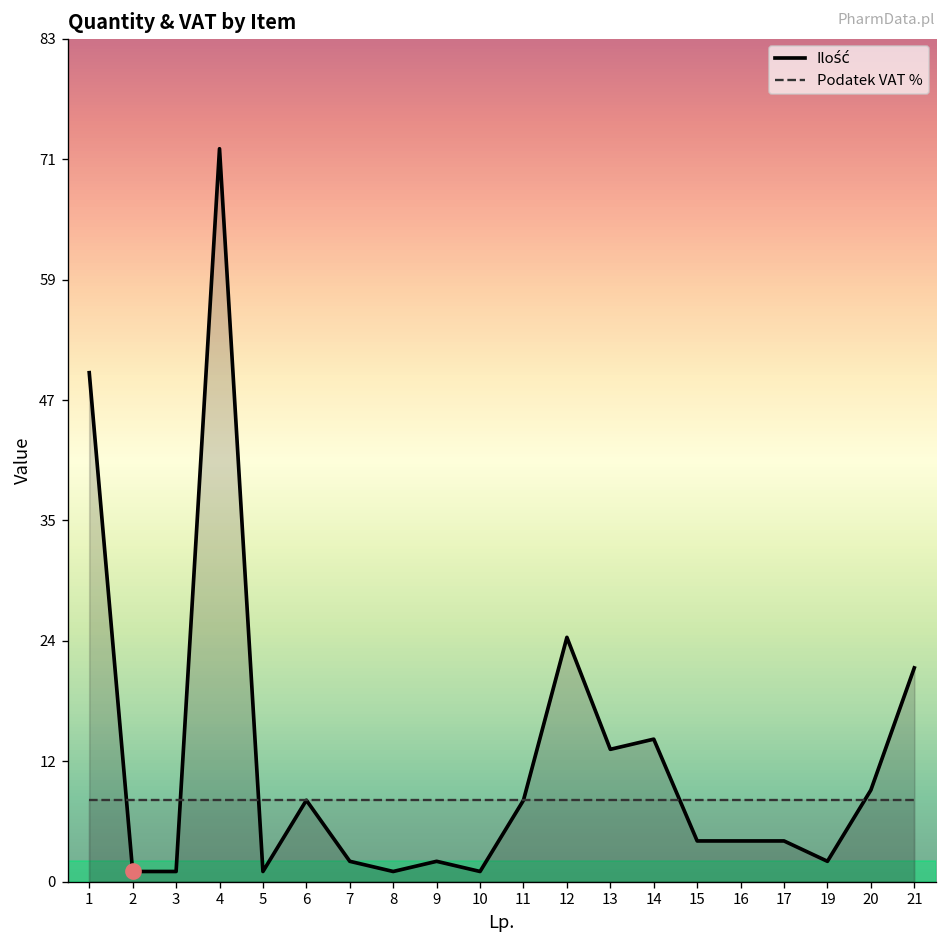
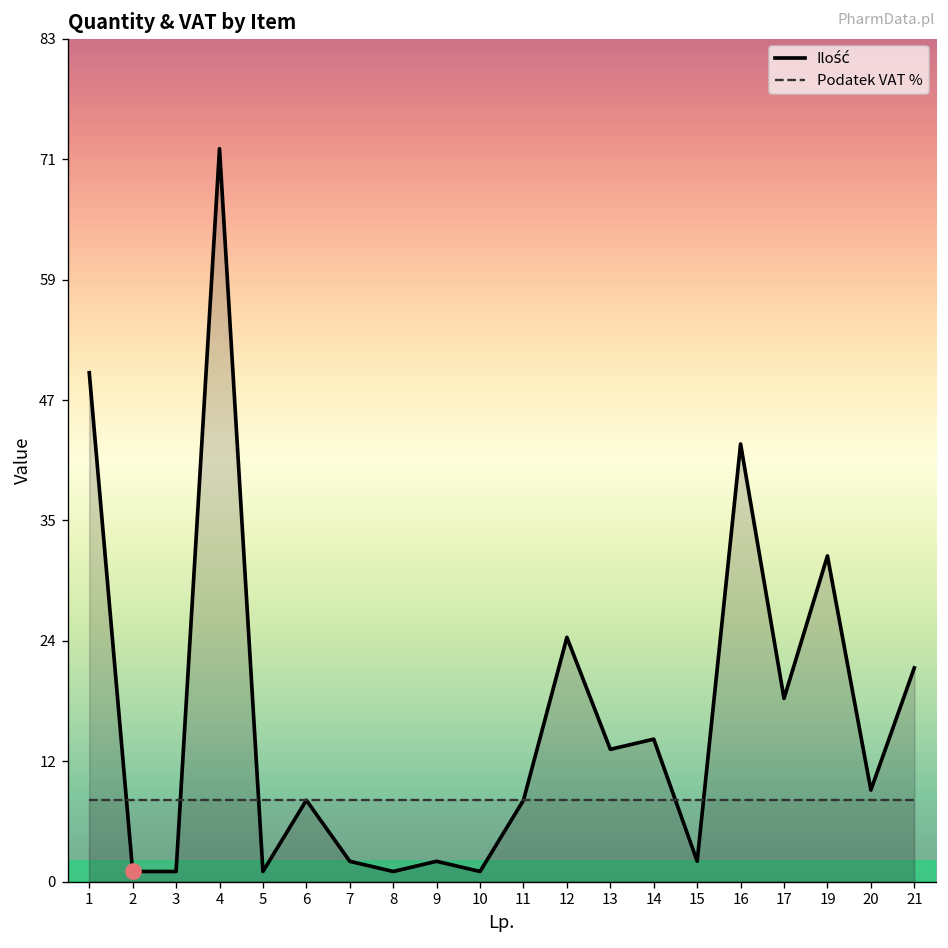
  {
    "Ilość": {
      "1": 50,
      "3": 1,
      "4": 72,
      "5": 1,
      "7": 2,
      "8": 1,
      "9": 2,
      "10": 1,
      "12": 24,
      "13": 13,
      "14": 14,
-     "15": 4,
-     "16": 4,
-     "17": 4,
-     "19": 2,
+     "15": 2,
+     "16": 43,
+     "17": 18,
+     "19": 32,
      "20": 9,
      "21": 21
    },
    "Podatek VAT %": {
      "1": 8,
      "2": 8,
      "3": 8,
      "4": 8,
      "5": 8,
      "7": 8,
      "8": 8,
      "9": 8,
      "10": 8,
      "12": 8,
      "13": 8,
      "14": 8,
      "15": 8,
      "16": 8,
      "17": 8,
      "19": 8,
      "20": 8,
      "21": 8
    }
  }
